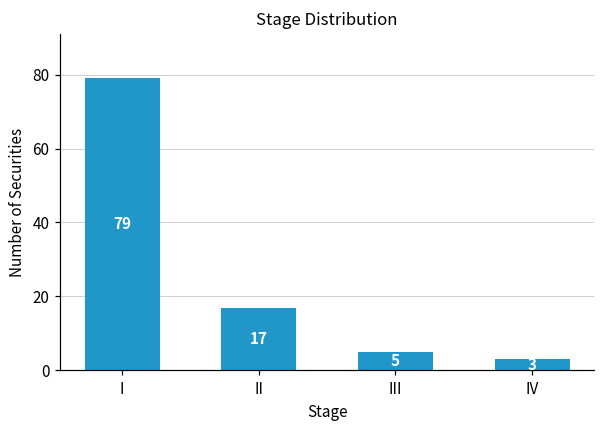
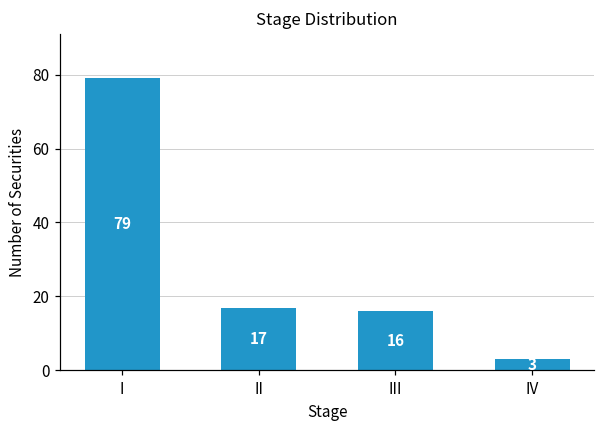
  {
    "I": 79,
    "II": 17,
-   "III": 5,
+   "III": 16,
    "IV": 3
  }
